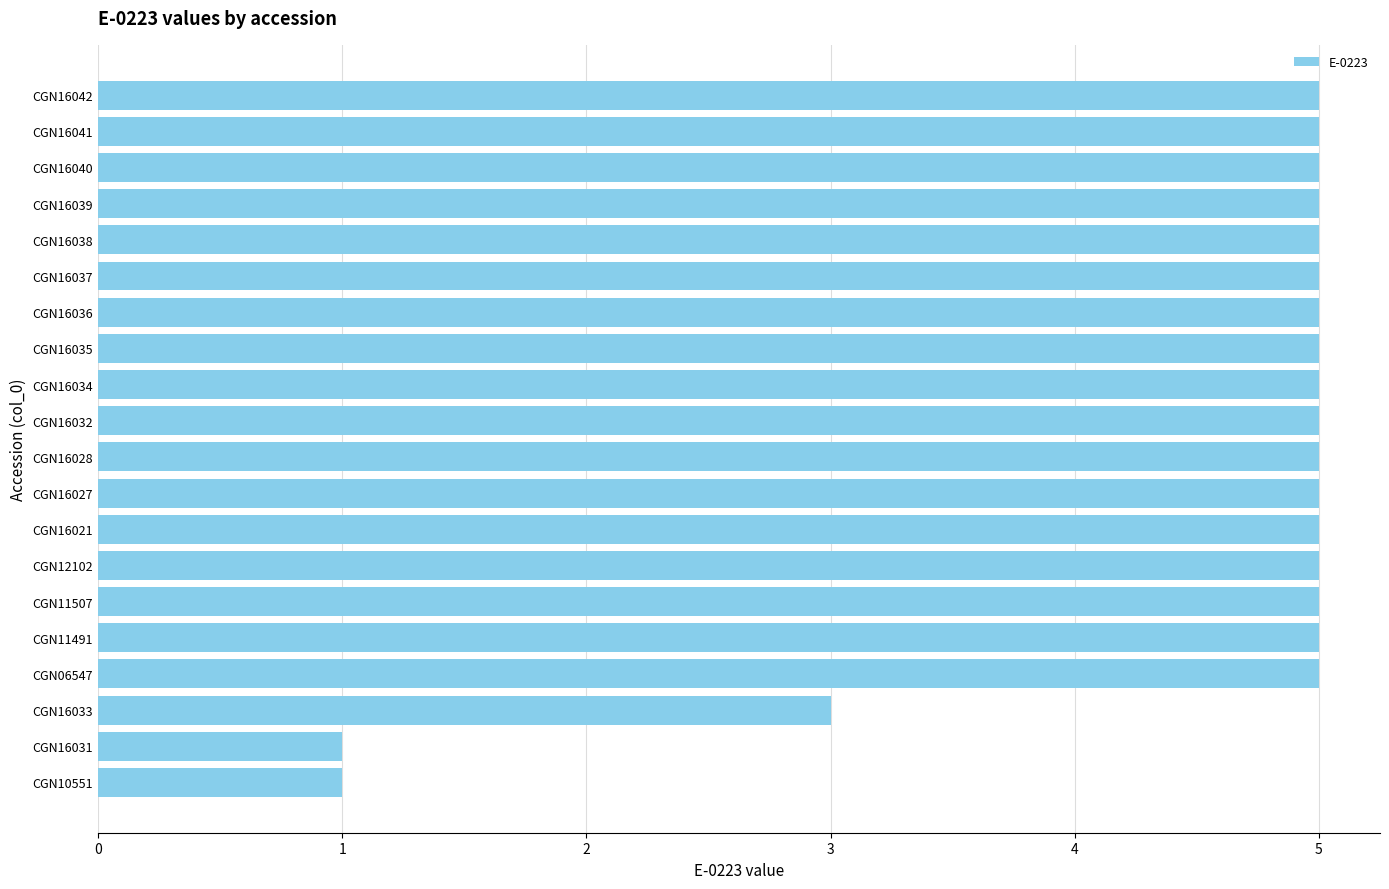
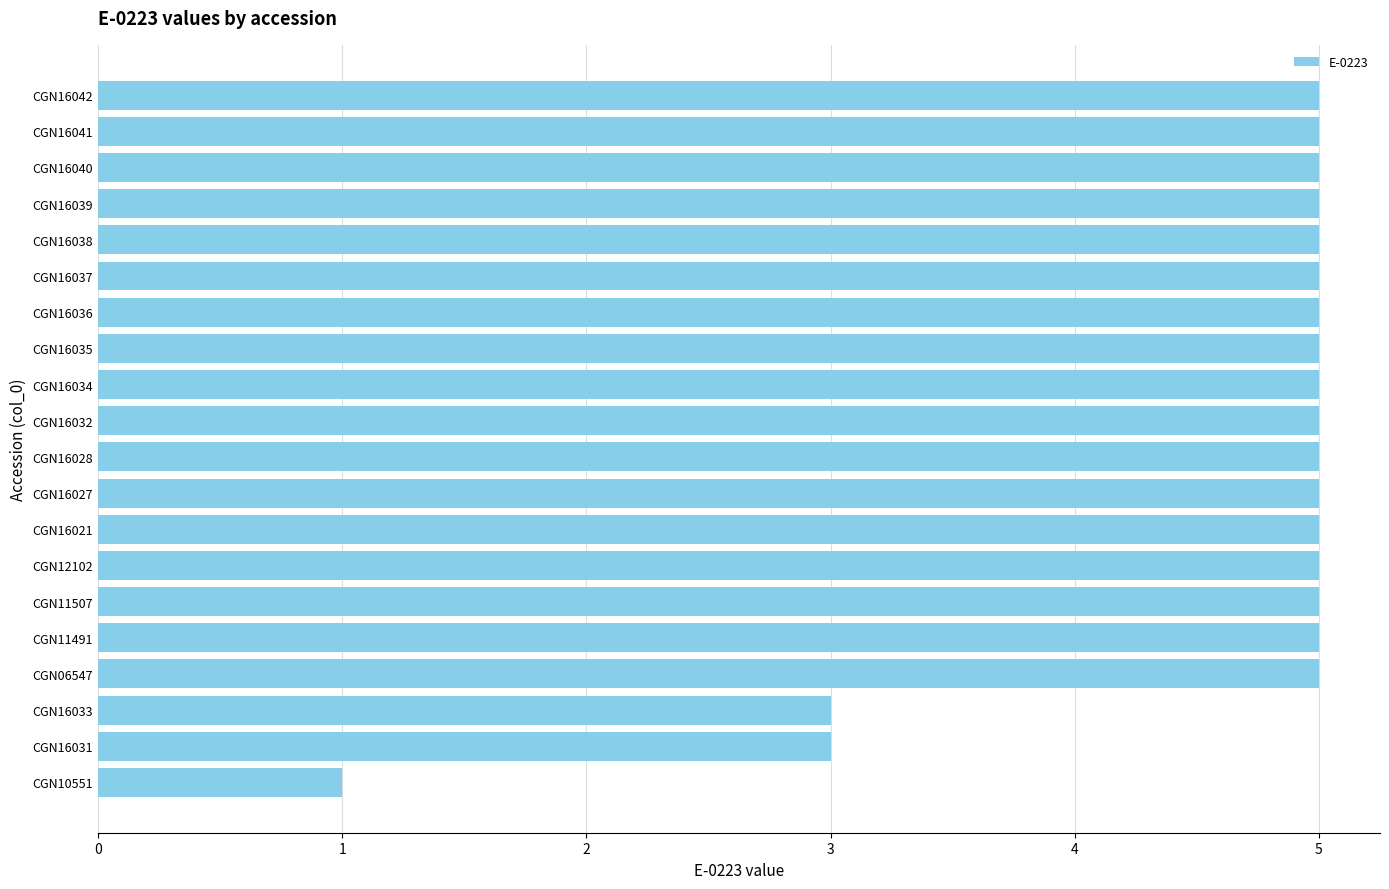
  {
    "CGN16042": 5,
    "CGN16041": 5,
    "CGN16040": 5,
    "CGN16039": 5,
    "CGN16038": 5,
    "CGN16037": 5,
    "CGN16036": 5,
    "CGN16035": 5,
    "CGN16034": 5,
    "CGN16032": 5,
    "CGN16028": 5,
    "CGN16027": 5,
    "CGN16021": 5,
    "CGN12102": 5,
    "CGN11507": 5,
    "CGN11491": 5,
    "CGN06547": 5,
    "CGN16033": 3,
-   "CGN16031": 1,
+   "CGN16031": 3,
    "CGN10551": 1
  }
